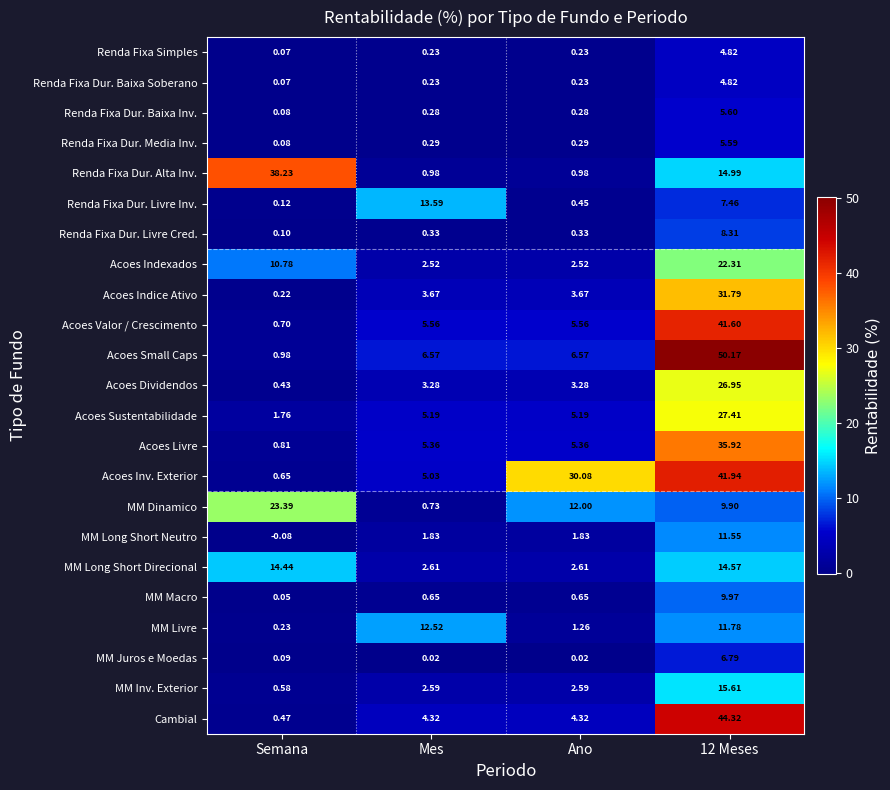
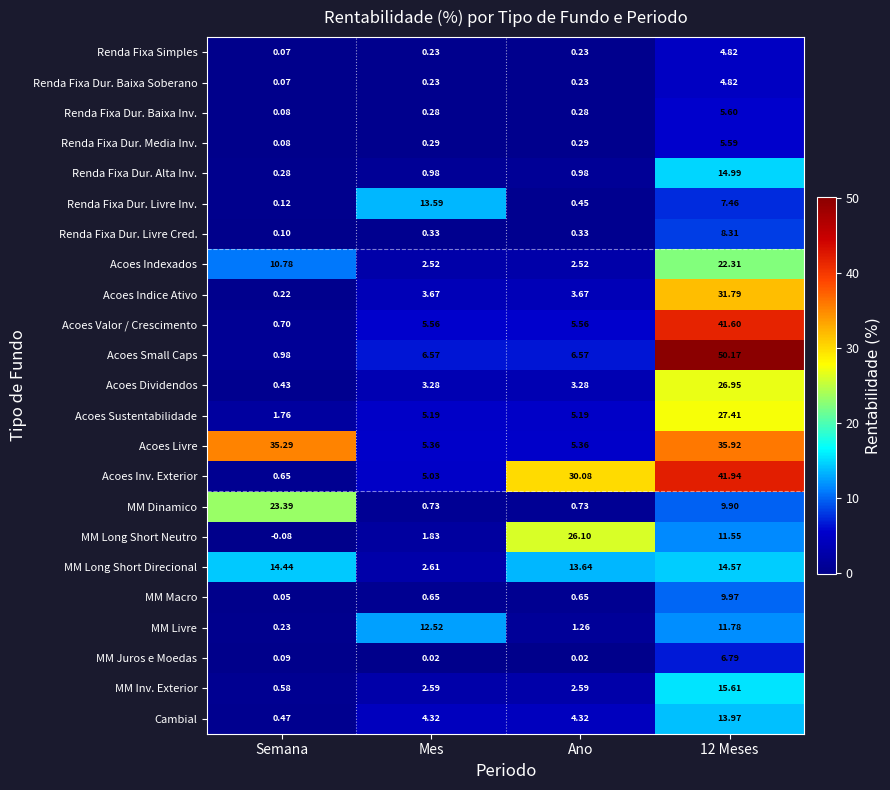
  {
    "Renda Fixa Simples": {
      "Semana": 0.07,
      "Mes": 0.23,
      "Ano": 0.23,
      "12 Meses": 4.82
    },
    "Renda Fixa Dur. Baixa Soberano": {
      "Semana": 0.07,
      "Mes": 0.23,
      "Ano": 0.23,
      "12 Meses": 4.82
    },
    "Renda Fixa Dur. Baixa Inv.": {
      "Semana": 0.08,
      "Mes": 0.28,
      "Ano": 0.28,
      "12 Meses": 5.60
    },
    "Renda Fixa Dur. Media Inv.": {
      "Semana": 0.08,
      "Mes": 0.29,
      "Ano": 0.29,
      "12 Meses": 5.59
    },
    "Renda Fixa Dur. Alta Inv.": {
-     "Semana": 38.23,
+     "Semana": 0.28,
      "Mes": 0.98,
      "Ano": 0.98,
      "12 Meses": 14.99
    },
    "Renda Fixa Dur. Livre Inv.": {
      "Semana": 0.12,
      "Mes": 13.59,
      "Ano": 0.45,
      "12 Meses": 7.46
    },
    "Renda Fixa Dur. Livre Cred.": {
      "Semana": 0.10,
      "Mes": 0.33,
      "Ano": 0.33,
      "12 Meses": 8.31
    },
    "Acoes Indexados": {
      "Semana": 10.78,
      "Mes": 2.52,
      "Ano": 2.52,
      "12 Meses": 22.31
    },
    "Acoes Indice Ativo": {
      "Semana": 0.22,
      "Mes": 3.67,
      "Ano": 3.67,
      "12 Meses": 31.79
    },
    "Acoes Valor / Crescimento": {
      "Semana": 0.70,
      "Mes": 5.56,
      "Ano": 5.56,
      "12 Meses": 41.60
    },
    "Acoes Small Caps": {
      "Semana": 0.98,
      "Mes": 6.57,
      "Ano": 6.57,
      "12 Meses": 50.17
    },
    "Acoes Dividendos": {
      "Semana": 0.43,
      "Mes": 3.28,
      "Ano": 3.28,
      "12 Meses": 26.95
    },
    "Acoes Sustentabilidade": {
      "Semana": 1.76,
      "Mes": 5.19,
      "Ano": 5.19,
      "12 Meses": 27.41
    },
    "Acoes Livre": {
-     "Semana": 0.81,
+     "Semana": 35.29,
      "Mes": 5.36,
      "Ano": 5.36,
      "12 Meses": 35.92
    },
    "Acoes Inv. Exterior": {
      "Semana": 0.65,
      "Mes": 5.03,
      "Ano": 30.08,
      "12 Meses": 41.94
    },
    "MM Dinamico": {
      "Semana": 23.39,
      "Mes": 0.73,
-     "Ano": 12.00,
+     "Ano": 0.73,
      "12 Meses": 9.90
    },
    "MM Long Short Neutro": {
      "Semana": -0.08,
      "Mes": 1.83,
-     "Ano": 1.83,
+     "Ano": 26.10,
      "12 Meses": 11.55
    },
    "MM Long Short Direcional": {
      "Semana": 14.44,
      "Mes": 2.61,
-     "Ano": 2.61,
+     "Ano": 13.64,
      "12 Meses": 14.57
    },
    "MM Macro": {
      "Semana": 0.05,
      "Mes": 0.65,
      "Ano": 0.65,
      "12 Meses": 9.97
    },
    "MM Livre": {
      "Semana": 0.23,
      "Mes": 12.52,
      "Ano": 1.26,
      "12 Meses": 11.78
    },
    "MM Juros e Moedas": {
      "Semana": 0.09,
      "Mes": 0.02,
      "Ano": 0.02,
      "12 Meses": 6.79
    },
    "MM Inv. Exterior": {
      "Semana": 0.58,
      "Mes": 2.59,
      "Ano": 2.59,
      "12 Meses": 15.61
    },
    "Cambial": {
      "Semana": 0.47,
      "Mes": 4.32,
      "Ano": 4.32,
-     "12 Meses": 44.32
+     "12 Meses": 13.97
    }
  }
